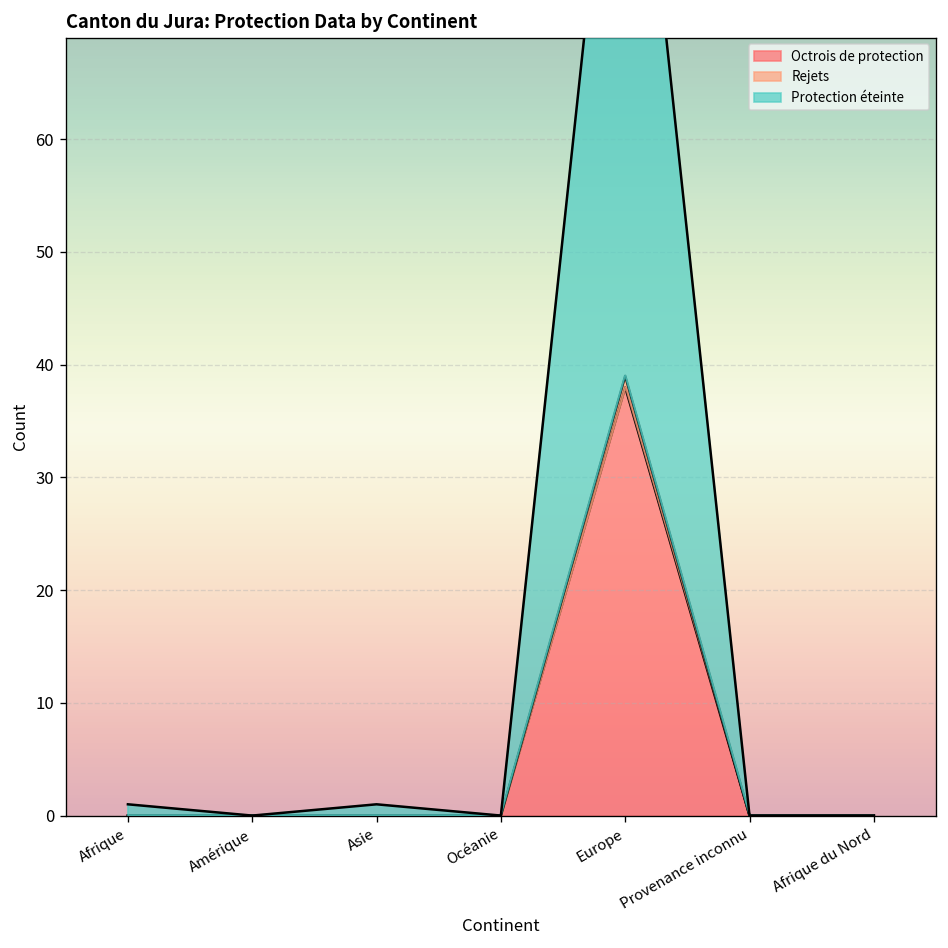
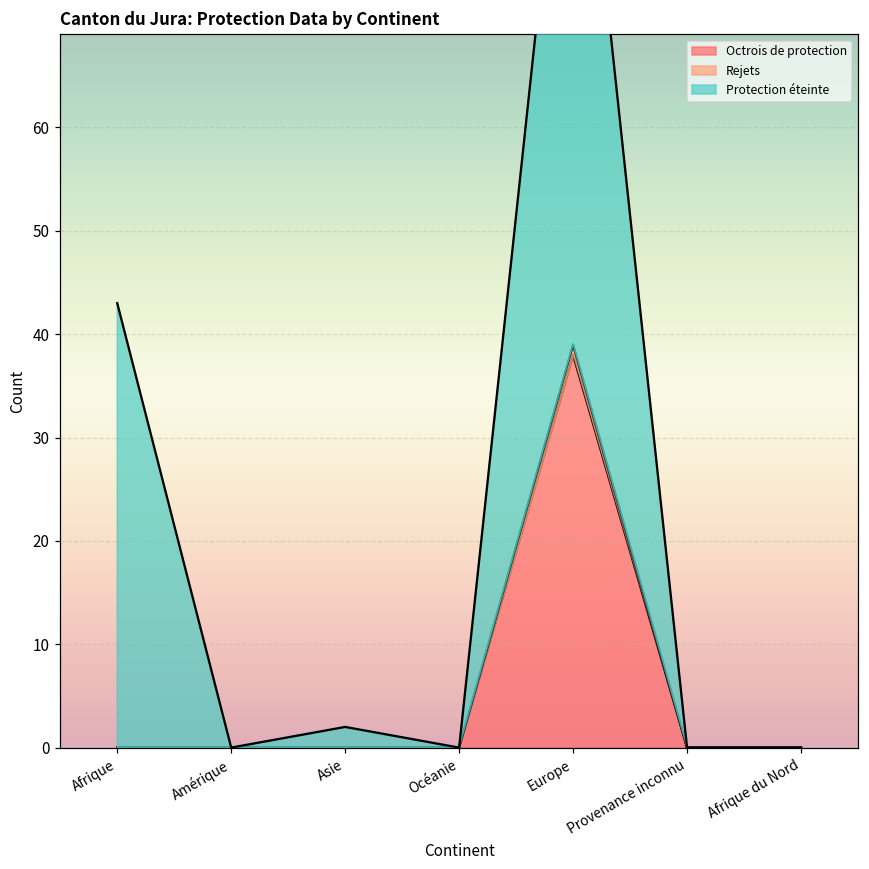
  {
    "Protection éteinte": {
-     "Afrique": 1,
-     "Asie": 1
+     "Afrique": 43,
+     "Asie": 2
    }
  }
